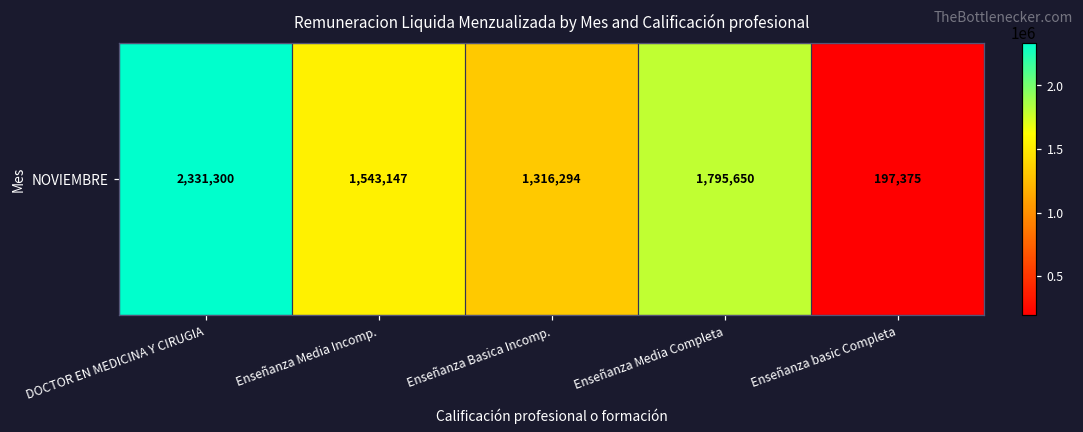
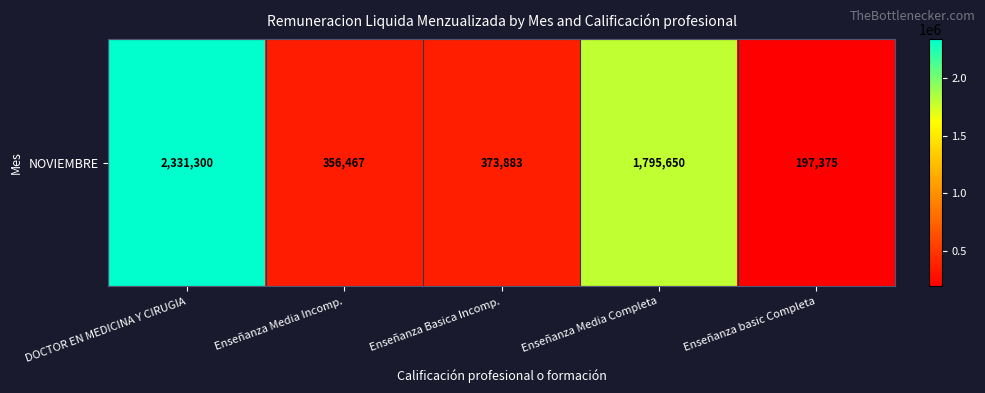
  {
    "NOVIEMBRE": {
      "DOCTOR EN MEDICINA Y CIRUGIA": "2,331,300",
-     "Enseñanza Media Incomp.": "1,543,147",
-     "Enseñanza Basica Incomp.": "1,316,294",
+     "Enseñanza Media Incomp.": "356,467",
+     "Enseñanza Basica Incomp.": "373,883",
      "Enseñanza Media Completa": "1,795,650",
      "Enseñanza basic Completa": "197,375"
    }
  }
